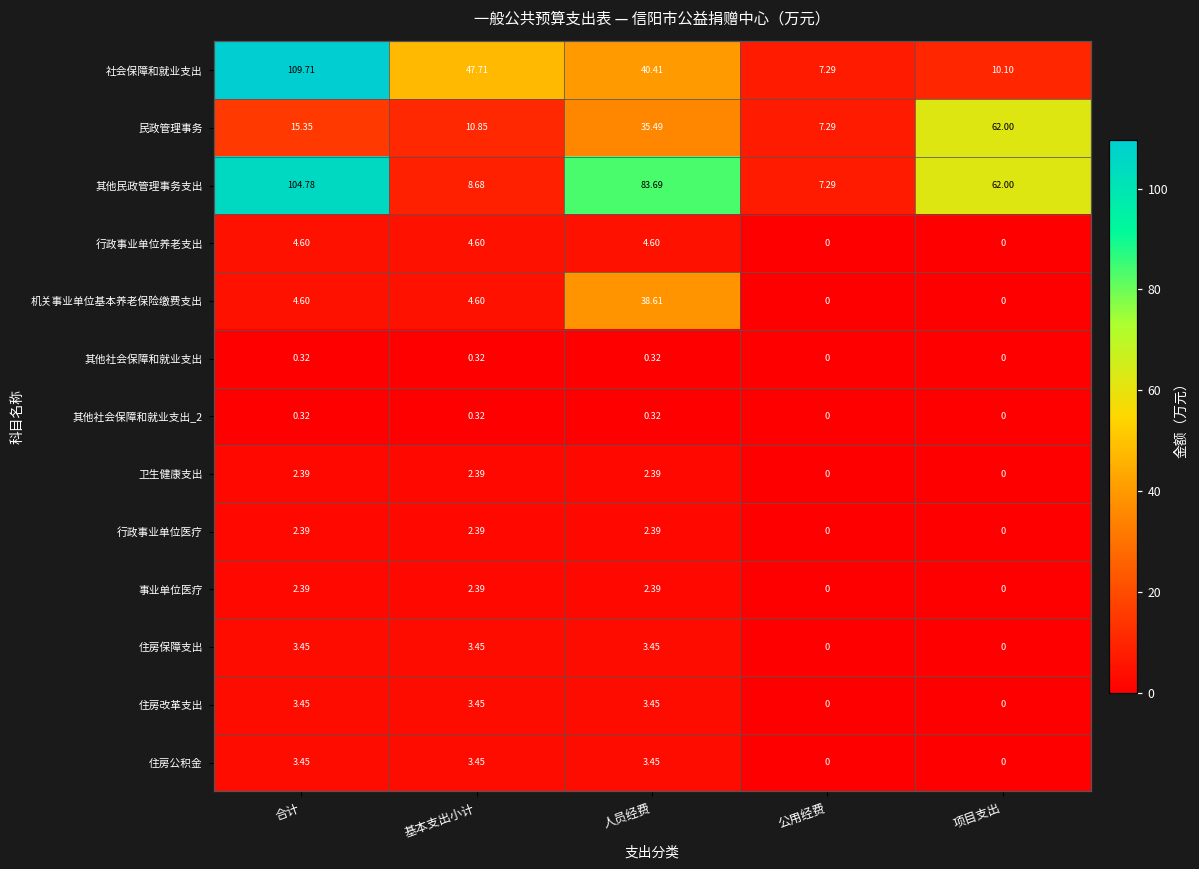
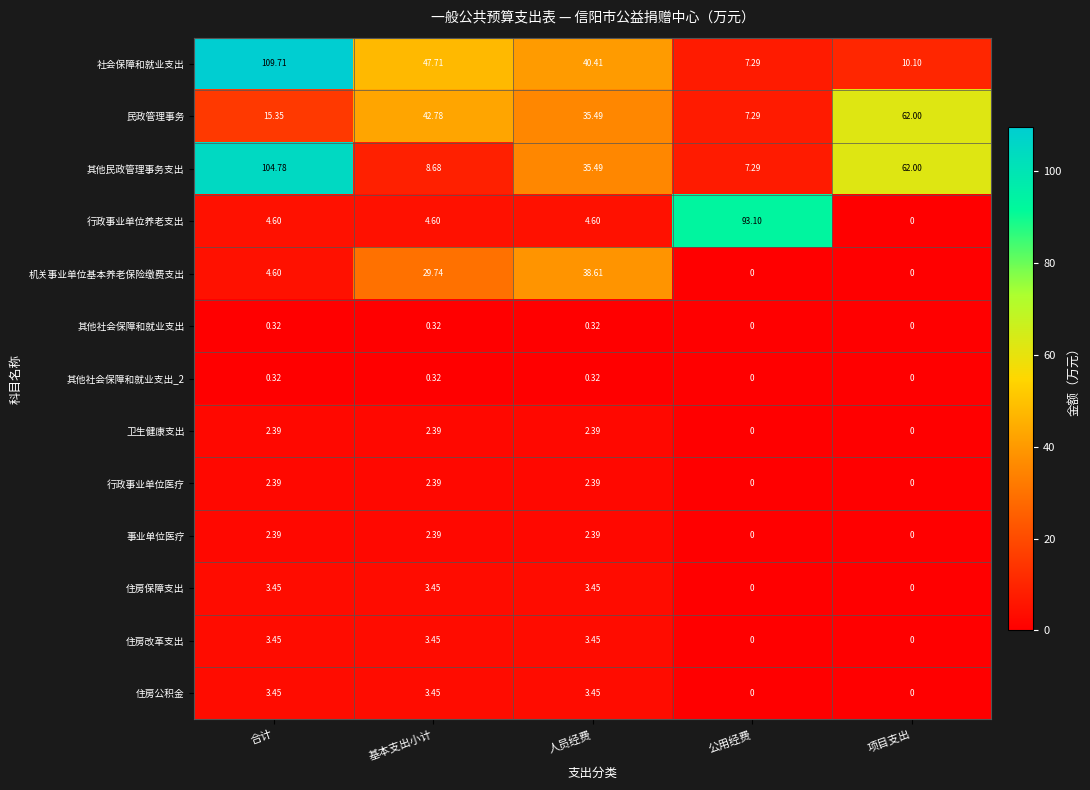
  {
    "社会保障和就业支出": {
      "合计": 109.71,
      "基本支出小计": 47.71,
      "人员经费": 40.41,
      "公用经费": 7.29,
      "项目支出": 10.10
    },
    "民政管理事务": {
      "合计": 15.35,
-     "基本支出小计": 10.85,
+     "基本支出小计": 42.78,
      "人员经费": 35.49,
      "公用经费": 7.29,
      "项目支出": 62.00
    },
    "其他民政管理事务支出": {
      "合计": 104.78,
      "基本支出小计": 8.68,
-     "人员经费": 83.69,
+     "人员经费": 35.49,
      "公用经费": 7.29,
      "项目支出": 62.00
    },
    "行政事业单位养老支出": {
      "合计": 4.60,
      "基本支出小计": 4.60,
      "人员经费": 4.60,
-     "公用经费": 0,
+     "公用经费": 93.10,
      "项目支出": 0
    },
    "机关事业单位基本养老保险缴费支出": {
      "合计": 4.60,
-     "基本支出小计": 4.60,
+     "基本支出小计": 29.74,
      "人员经费": 38.61,
      "公用经费": 0,
      "项目支出": 0
    },
    "其他社会保障和就业支出": {
      "合计": 0.32,
      "基本支出小计": 0.32,
      "人员经费": 0.32,
      "公用经费": 0,
      "项目支出": 0
    },
    "其他社会保障和就业支出_2": {
      "合计": 0.32,
      "基本支出小计": 0.32,
      "人员经费": 0.32,
      "公用经费": 0,
      "项目支出": 0
    },
    "卫生健康支出": {
      "合计": 2.39,
      "基本支出小计": 2.39,
      "人员经费": 2.39,
      "公用经费": 0,
      "项目支出": 0
    },
    "行政事业单位医疗": {
      "合计": 2.39,
      "基本支出小计": 2.39,
      "人员经费": 2.39,
      "公用经费": 0,
      "项目支出": 0
    },
    "事业单位医疗": {
      "合计": 2.39,
      "基本支出小计": 2.39,
      "人员经费": 2.39,
      "公用经费": 0,
      "项目支出": 0
    },
    "住房保障支出": {
      "合计": 3.45,
      "基本支出小计": 3.45,
      "人员经费": 3.45,
      "公用经费": 0,
      "项目支出": 0
    },
    "住房改革支出": {
      "合计": 3.45,
      "基本支出小计": 3.45,
      "人员经费": 3.45,
      "公用经费": 0,
      "项目支出": 0
    },
    "住房公积金": {
      "合计": 3.45,
      "基本支出小计": 3.45,
      "人员经费": 3.45,
      "公用经费": 0,
      "项目支出": 0
    }
  }
